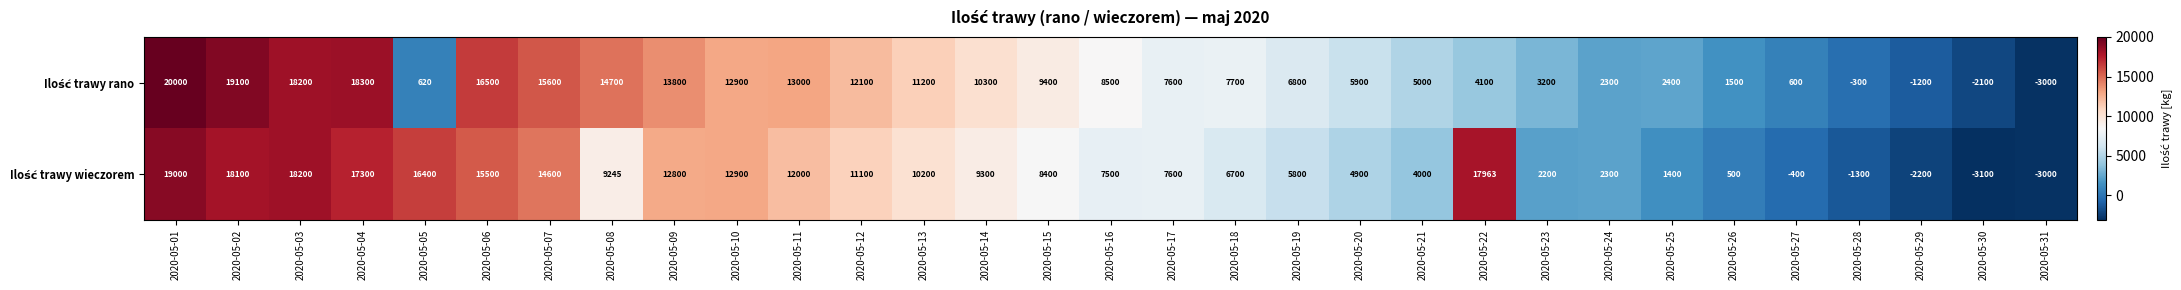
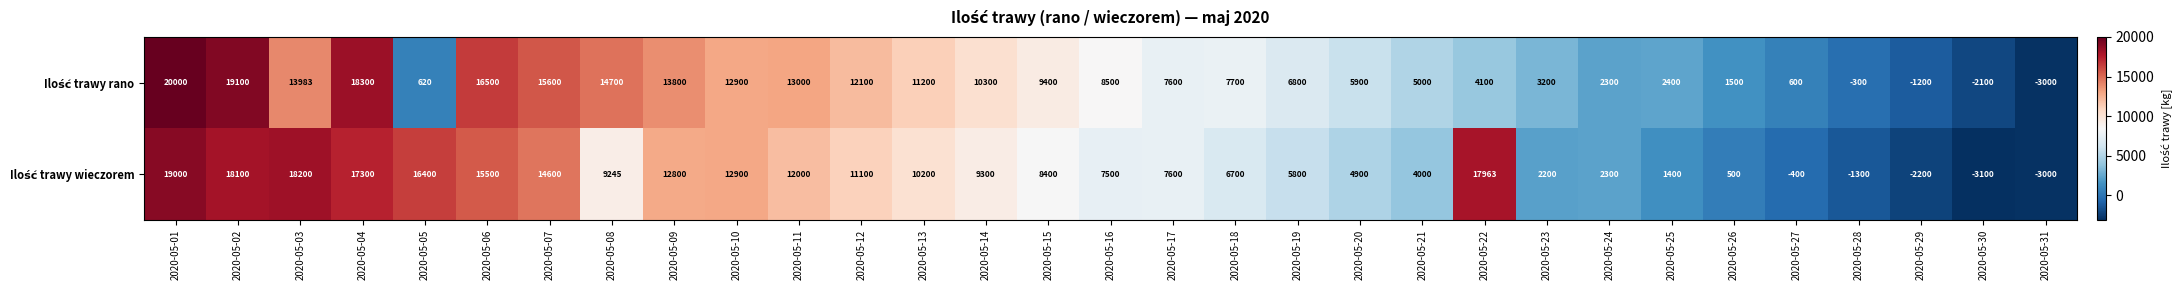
  {
    "Ilość trawy rano": {
      "2020-05-01": 20000,
      "2020-05-02": 19100,
-     "2020-05-03": 18200,
+     "2020-05-03": 13983,
      "2020-05-04": 18300,
      "2020-05-05": 620,
      "2020-05-06": 16500,
      "2020-05-07": 15600,
      "2020-05-08": 14700,
      "2020-05-09": 13800,
      "2020-05-10": 12900,
      "2020-05-11": 13000,
      "2020-05-12": 12100,
      "2020-05-13": 11200,
      "2020-05-14": 10300,
      "2020-05-15": 9400,
      "2020-05-16": 8500,
      "2020-05-17": 7600,
      "2020-05-18": 7700,
      "2020-05-19": 6800,
      "2020-05-20": 5900,
      "2020-05-21": 5000,
      "2020-05-22": 4100,
      "2020-05-23": 3200,
      "2020-05-24": 2300,
      "2020-05-25": 2400,
      "2020-05-26": 1500,
      "2020-05-27": 600,
      "2020-05-28": -300,
      "2020-05-29": -1200,
      "2020-05-30": -2100,
      "2020-05-31": -3000
    },
    "Ilość trawy wieczorem": {
      "2020-05-01": 19000,
      "2020-05-02": 18100,
      "2020-05-03": 18200,
      "2020-05-04": 17300,
      "2020-05-05": 16400,
      "2020-05-06": 15500,
      "2020-05-07": 14600,
      "2020-05-08": 9245,
      "2020-05-09": 12800,
      "2020-05-10": 12900,
      "2020-05-11": 12000,
      "2020-05-12": 11100,
      "2020-05-13": 10200,
      "2020-05-14": 9300,
      "2020-05-15": 8400,
      "2020-05-16": 7500,
      "2020-05-17": 7600,
      "2020-05-18": 6700,
      "2020-05-19": 5800,
      "2020-05-20": 4900,
      "2020-05-21": 4000,
      "2020-05-22": 17963,
      "2020-05-23": 2200,
      "2020-05-24": 2300,
      "2020-05-25": 1400,
      "2020-05-26": 500,
      "2020-05-27": -400,
      "2020-05-28": -1300,
      "2020-05-29": -2200,
      "2020-05-30": -3100,
      "2020-05-31": -3000
    }
  }
